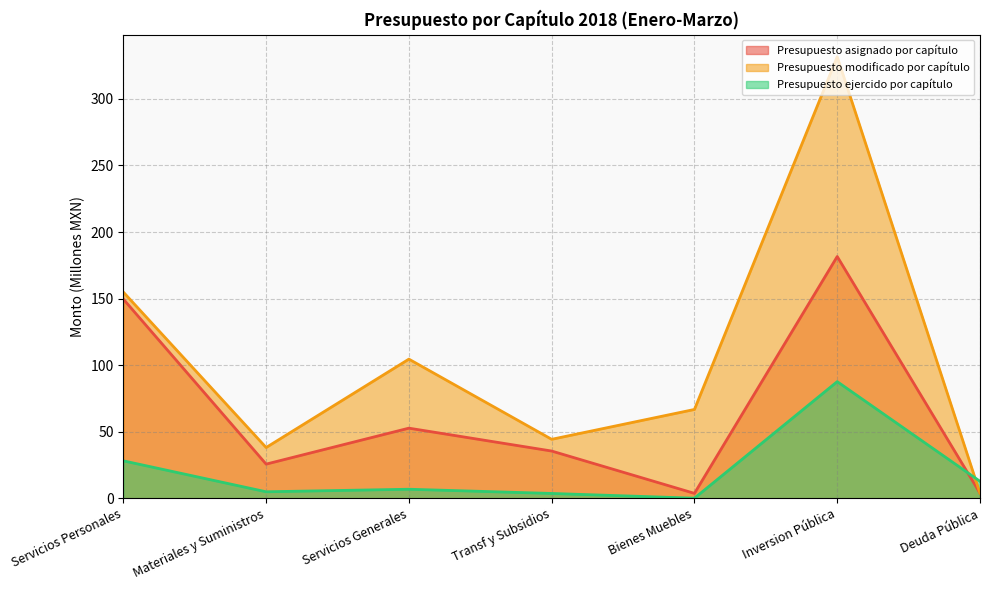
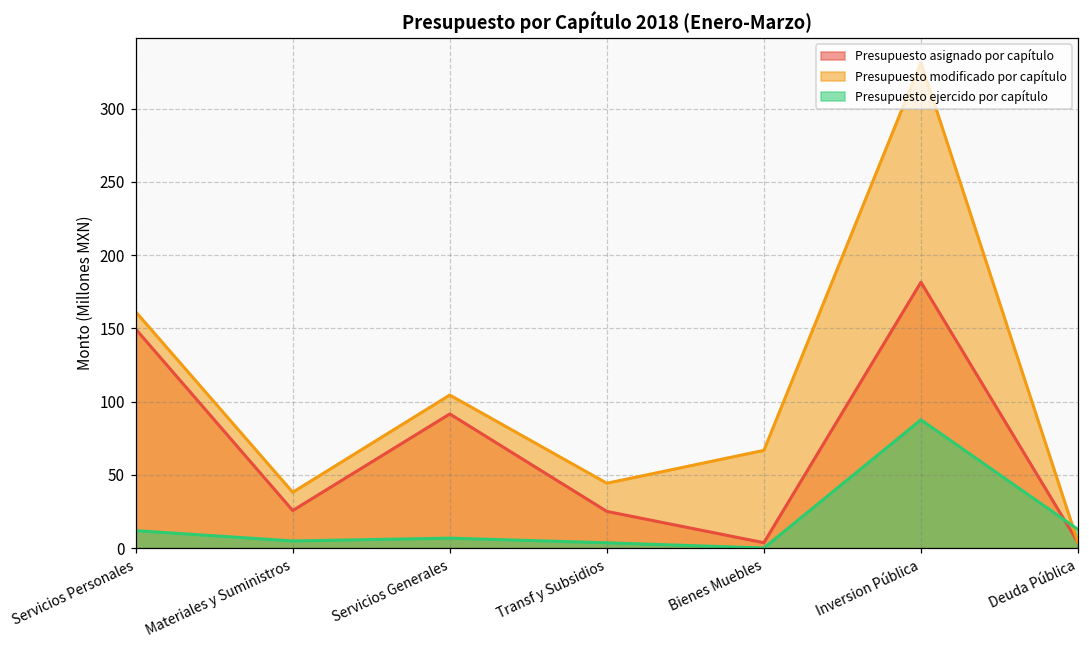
  {
    "Presupuesto asignado por capítulo": {
      "Servicios Personales": 150,
      "Materiales y Suministros": 26,
-     "Servicios Generales": 53,
-     "Transf y Subsidios": 36,
+     "Servicios Generales": 92,
+     "Transf y Subsidios": 25,
      "Bienes Muebles": 4,
      "Inversion Pública": 182
    },
    "Presupuesto modificado por capítulo": {
-     "Servicios Personales": 155,
+     "Servicios Personales": 161,
      "Materiales y Suministros": 38,
      "Servicios Generales": 105,
      "Transf y Subsidios": 44,
      "Bienes Muebles": 67
    },
    "Presupuesto ejercido por capítulo": {
-     "Servicios Personales": 28,
+     "Servicios Personales": 12,
      "Materiales y Suministros": 5,
      "Servicios Generales": 7,
      "Transf y Subsidios": 4,
      "Bienes Muebles": 0,
      "Inversion Pública": 88,
      "Deuda Pública": 13
    }
  }
